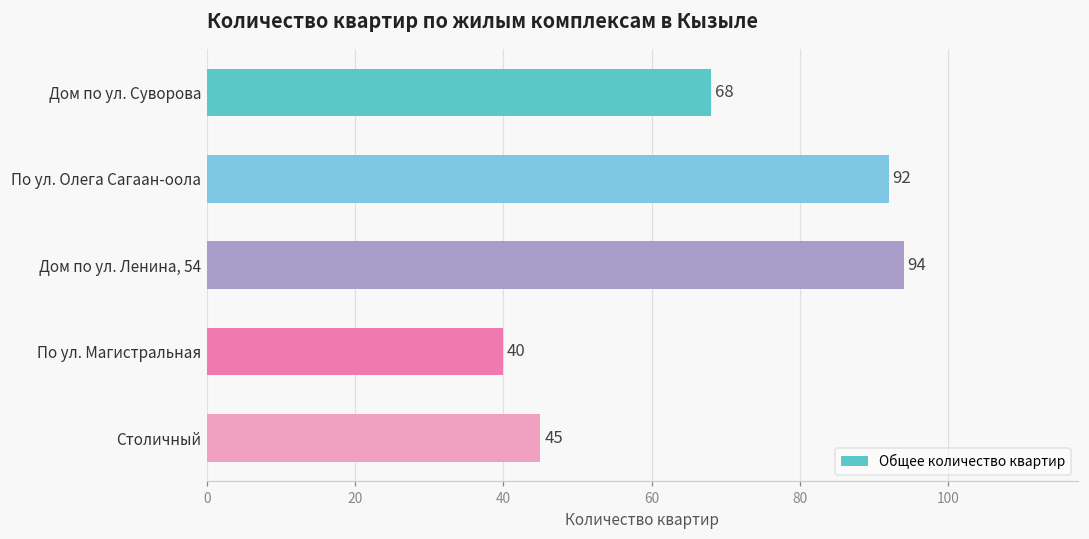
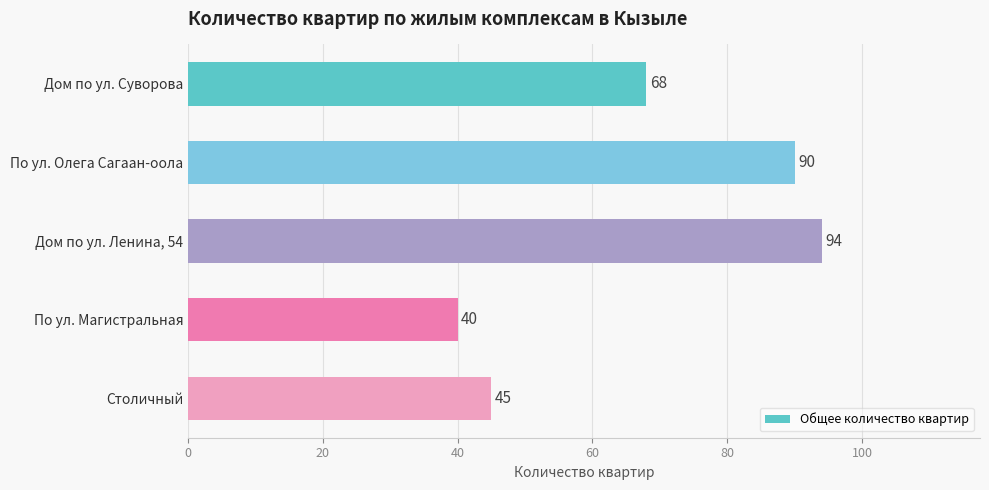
  {
    "Дом по ул. Суворова": 68,
-   "По ул. Олега Сагаан-оола": 92,
+   "По ул. Олега Сагаан-оола": 90,
    "Дом по ул. Ленина, 54": 94,
    "По ул. Магистральная": 40,
    "Столичный": 45
  }
